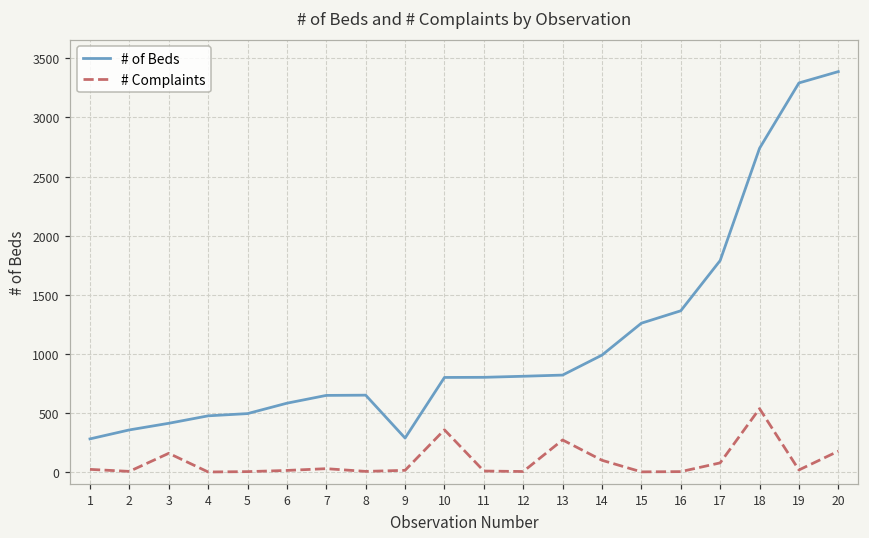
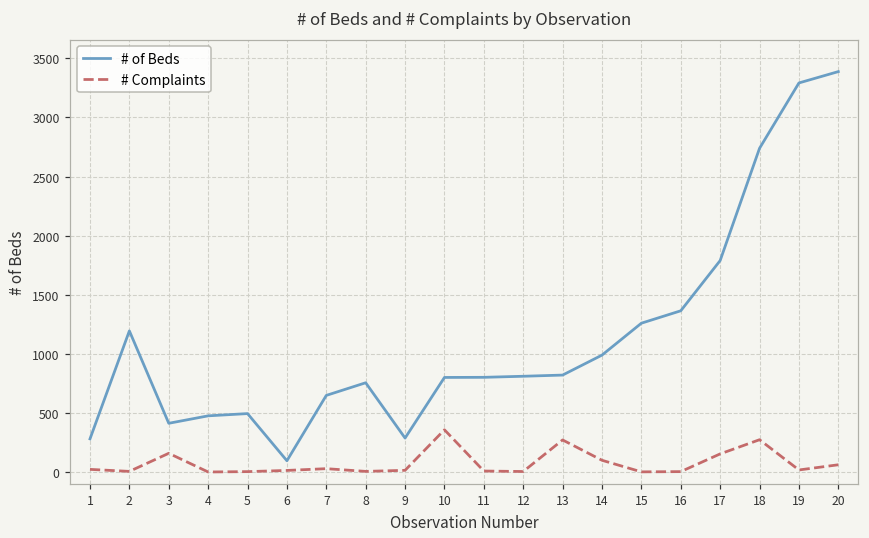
  {
    "# of Beds": {
      "1": 280,
-     "2": 360,
+     "2": 1190,
      "3": 410,
      "4": 480,
      "5": 490,
-     "6": 580,
+     "6": 100,
      "7": 650,
-     "8": 650,
+     "8": 760,
      "9": 290,
      "10": 800,
      "11": 800,
      "12": 810,
      "13": 820,
      "14": 990,
      "15": 1260,
      "16": 1360,
      "17": 1790,
      "18": 2740,
      "19": 3290,
      "20": 3390
    },
    "# Complaints": {
      "1": 20,
      "2": 10,
      "3": 160,
      "4": 0,
      "5": 0,
      "6": 10,
      "7": 30,
      "8": 10,
      "9": 10,
      "10": 360,
      "11": 10,
      "12": 0,
      "13": 270,
      "14": 100,
      "15": 0,
      "16": 0,
-     "17": 80,
-     "18": 540,
+     "17": 150,
+     "18": 270,
      "19": 20,
-     "20": 180
+     "20": 60
    }
  }
